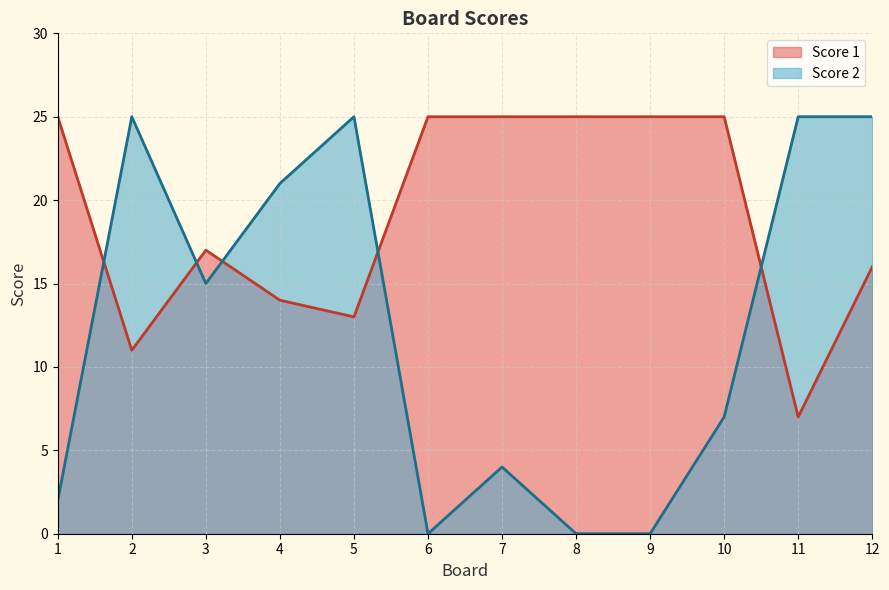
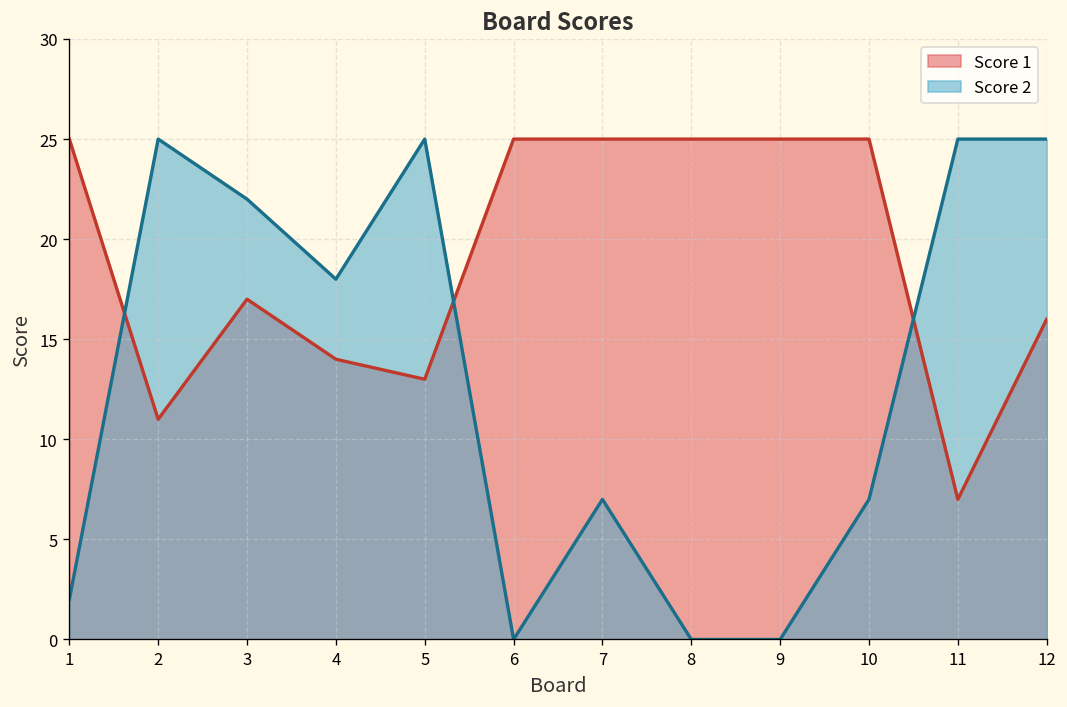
  {
    "Score 1": {
      "1": 25,
      "2": 11,
      "3": 17,
      "4": 14,
      "5": 13,
      "6": 25,
      "7": 25,
      "8": 25,
      "9": 25,
      "10": 25,
      "11": 7,
      "12": 16
    },
    "Score 2": {
      "1": 2,
      "2": 25,
-     "3": 15,
-     "4": 21,
+     "3": 22,
+     "4": 18,
      "5": 25,
      "6": 0,
-     "7": 4,
+     "7": 7,
      "8": 0,
      "9": 0,
      "10": 7,
      "11": 25,
      "12": 25
    }
  }
